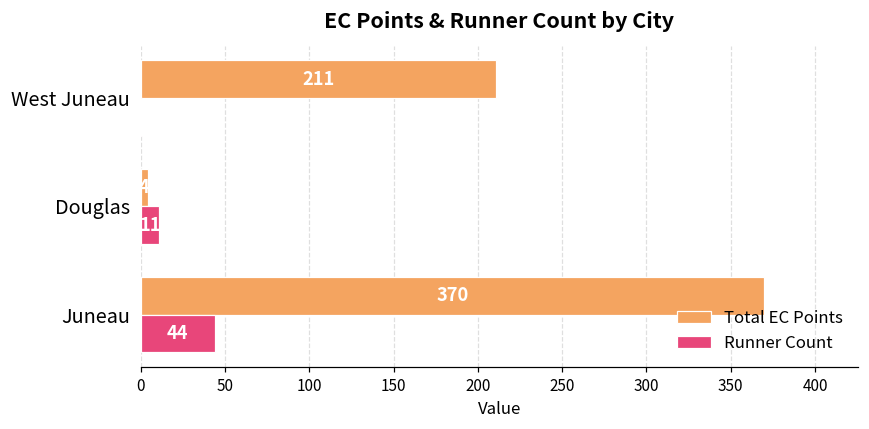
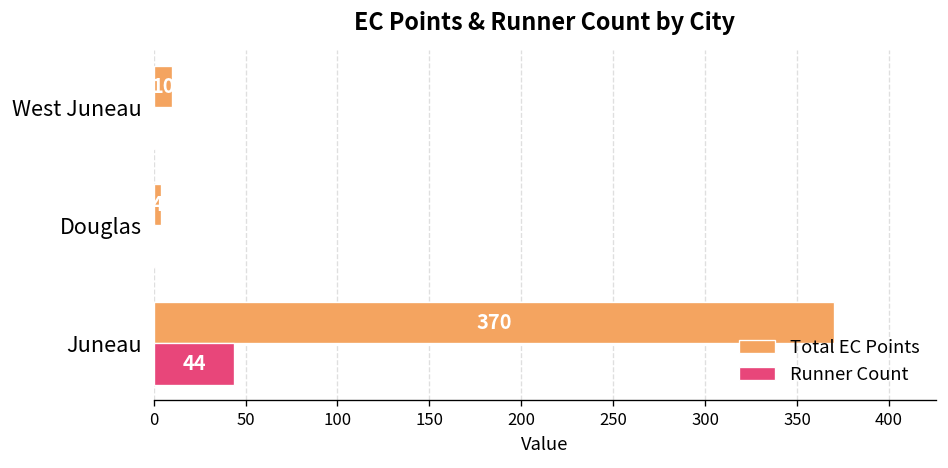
  {
    "Total EC Points": {
-     "West Juneau": 211,
+     "West Juneau": 10,
      "Juneau": 370
    },
    "Runner Count": {
-     "Douglas": 11
+     "Douglas": 1
    }
  }
